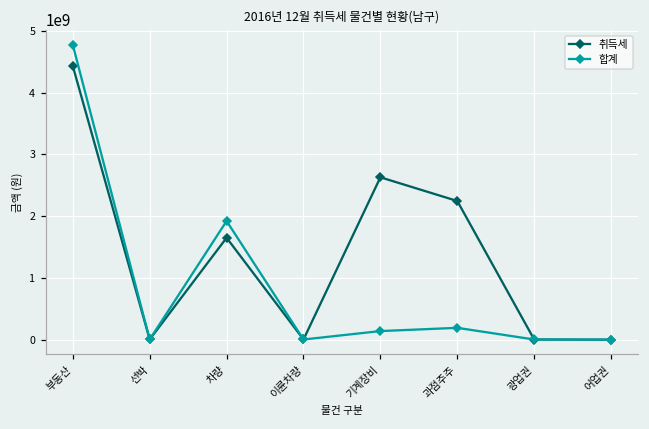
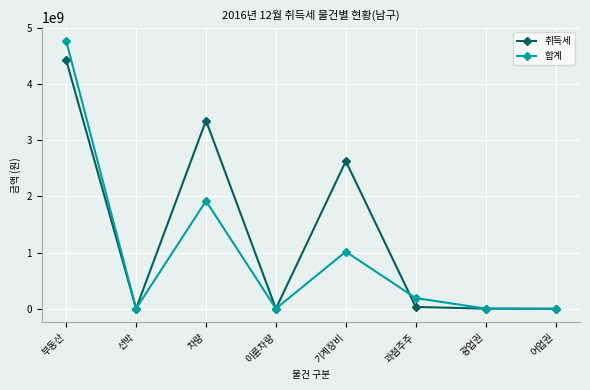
  {
    "취득세": {
      "부동산": 4400000000,
-     "차량": 1600000000,
+     "차량": 3400000000,
      "기계장비": 2600000000,
-     "과점주주": 2200000000
+     "과점주주": 0
    },
    "합계": {
      "부동산": 4800000000,
      "차량": 1900000000,
-     "기계장비": 100000000,
+     "기계장비": 1000000000,
      "과점주주": 200000000
    }
  }
